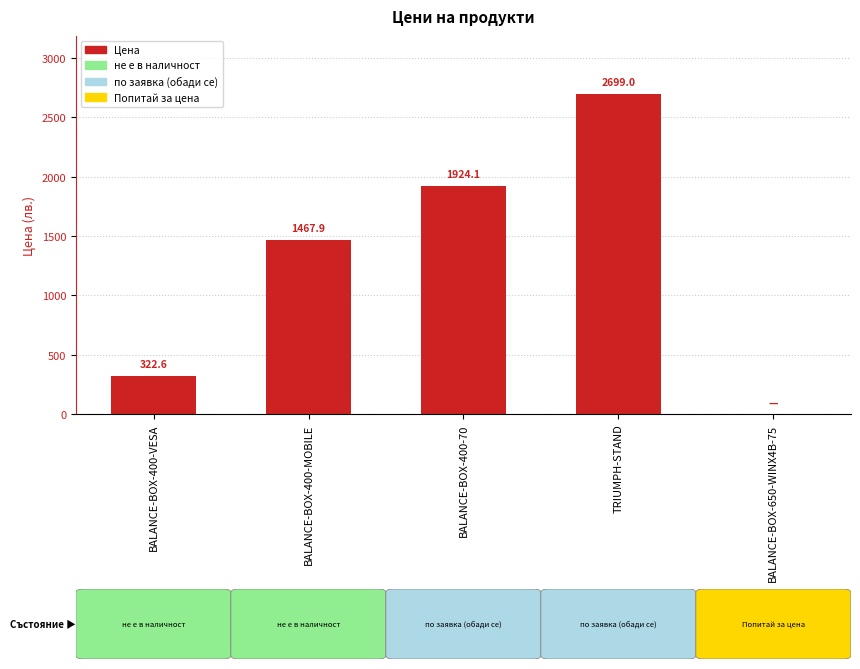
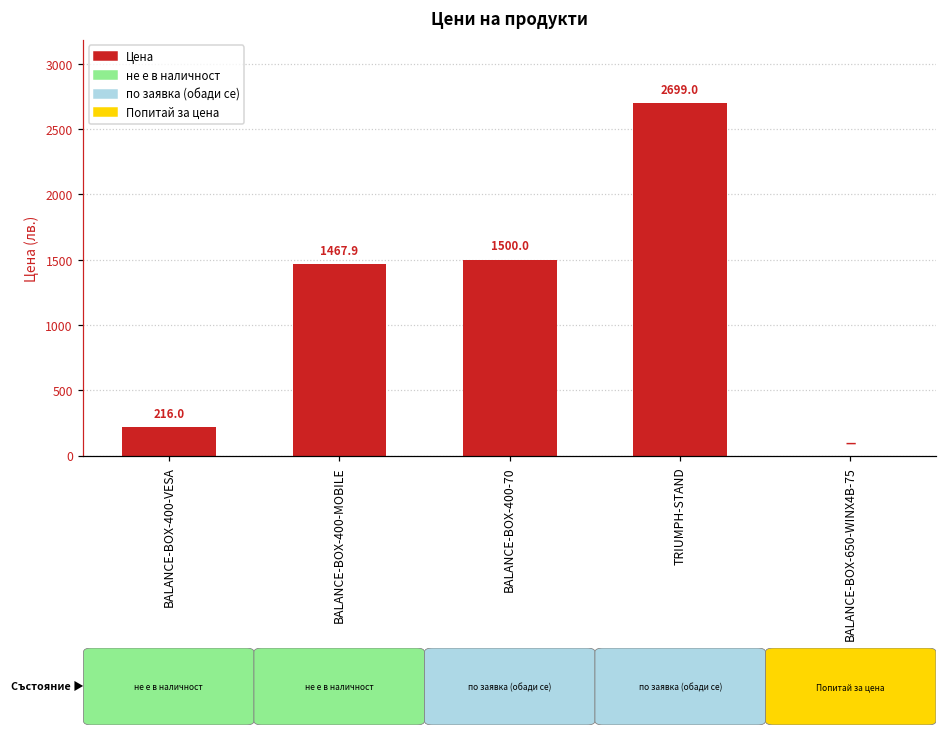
  {
-   "BALANCE-BOX-400-VESA": 322.6,
+   "BALANCE-BOX-400-VESA": 216.0,
    "BALANCE-BOX-400-MOBILE": 1467.9,
-   "BALANCE-BOX-400-70": 1924.1,
+   "BALANCE-BOX-400-70": 1500.0,
    "TRIUMPH-STAND": 2699.0
  }
